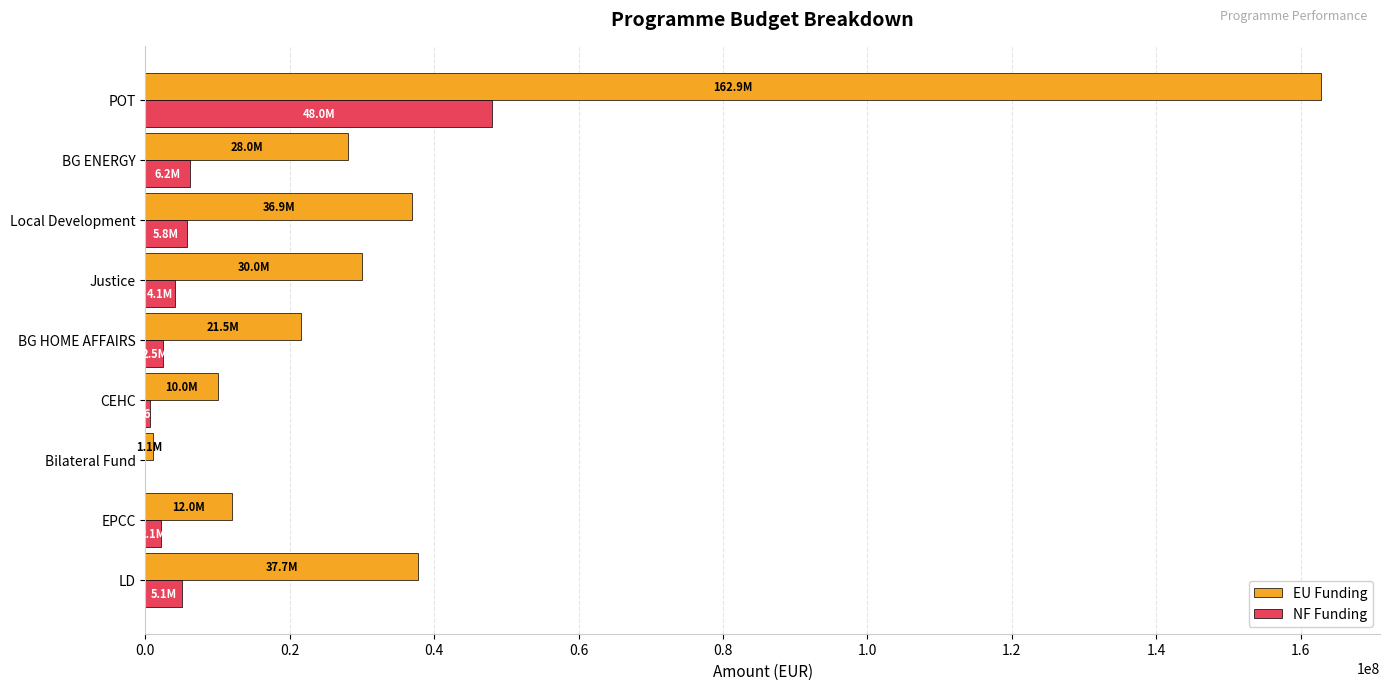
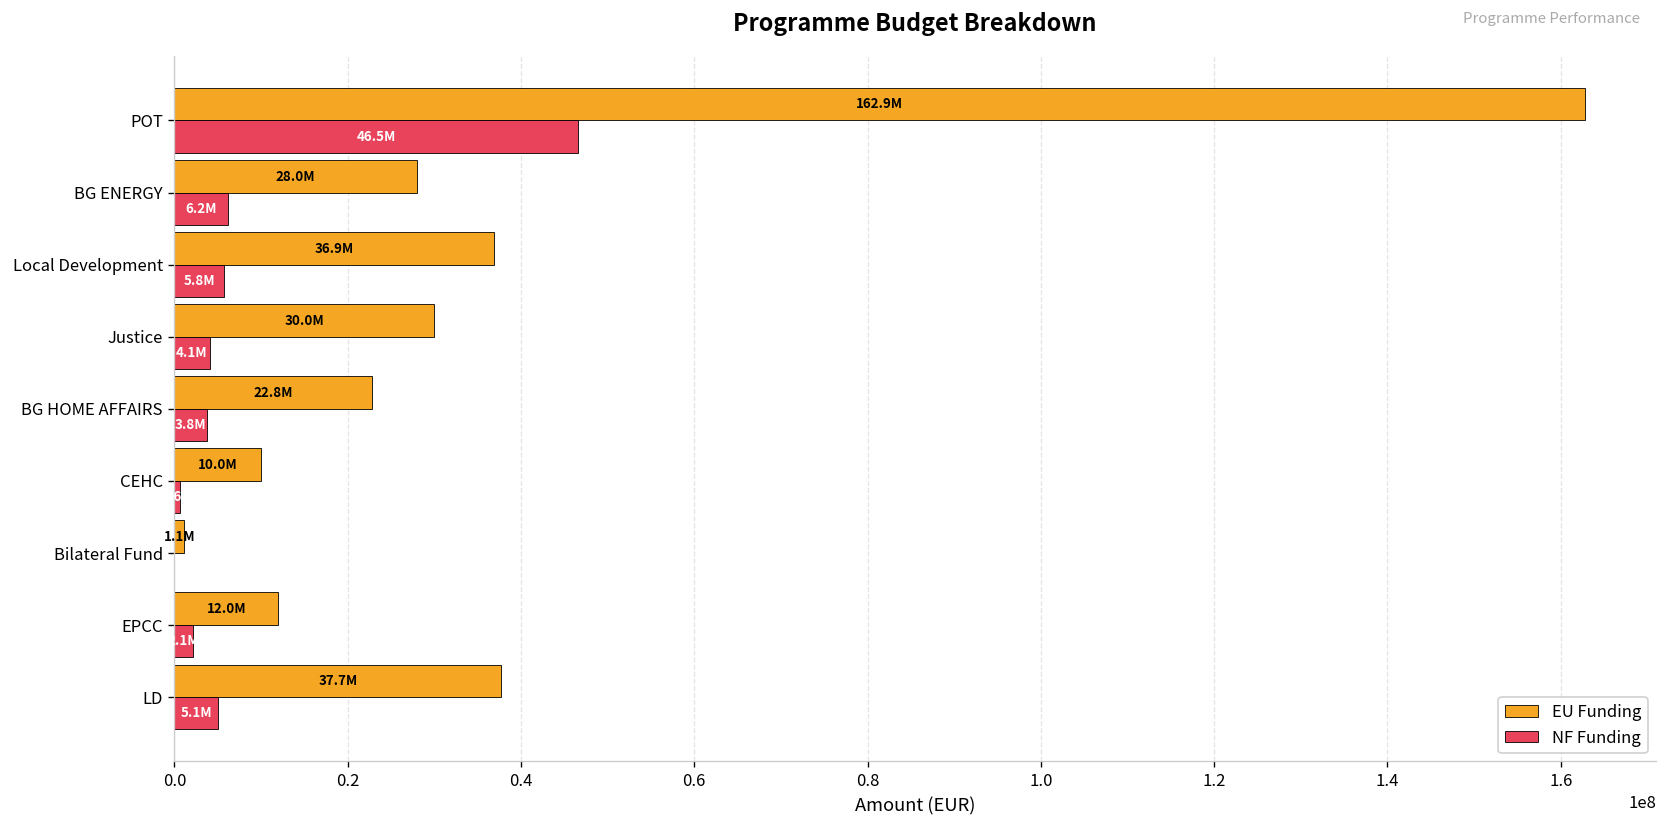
  {
    "EU Funding": {
      "POT": "162.9M",
      "BG ENERGY": "28.0M",
      "Local Development": "36.9M",
      "Justice": "30.0M",
-     "BG HOME AFFAIRS": "21.5M",
+     "BG HOME AFFAIRS": "22.8M",
      "CEHC": "10.0M",
      "Bilateral Fund": "1.1M",
      "EPCC": "12.0M",
      "LD": "37.7M"
    },
    "NF Funding": {
-     "POT": "48.0M",
+     "POT": "46.5M",
      "BG ENERGY": "6.2M",
      "Local Development": "5.8M",
      "Justice": "4.1M",
-     "BG HOME AFFAIRS": "2.5M",
+     "BG HOME AFFAIRS": "3.8M",
      "EPCC": "2.1M",
      "LD": "5.1M"
    }
  }
